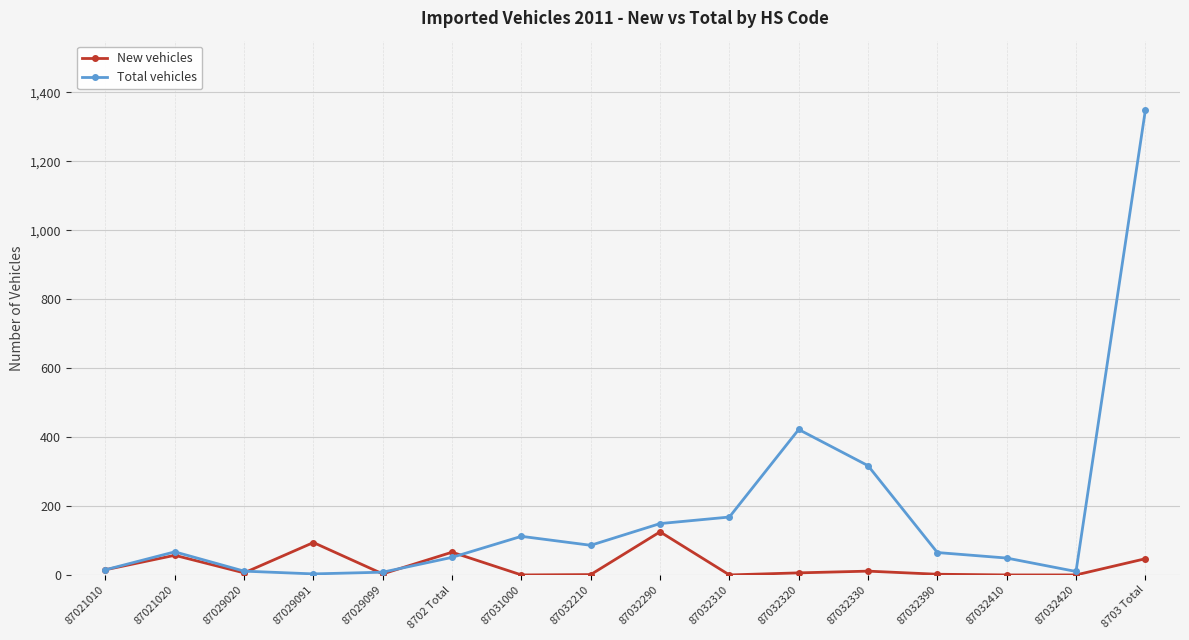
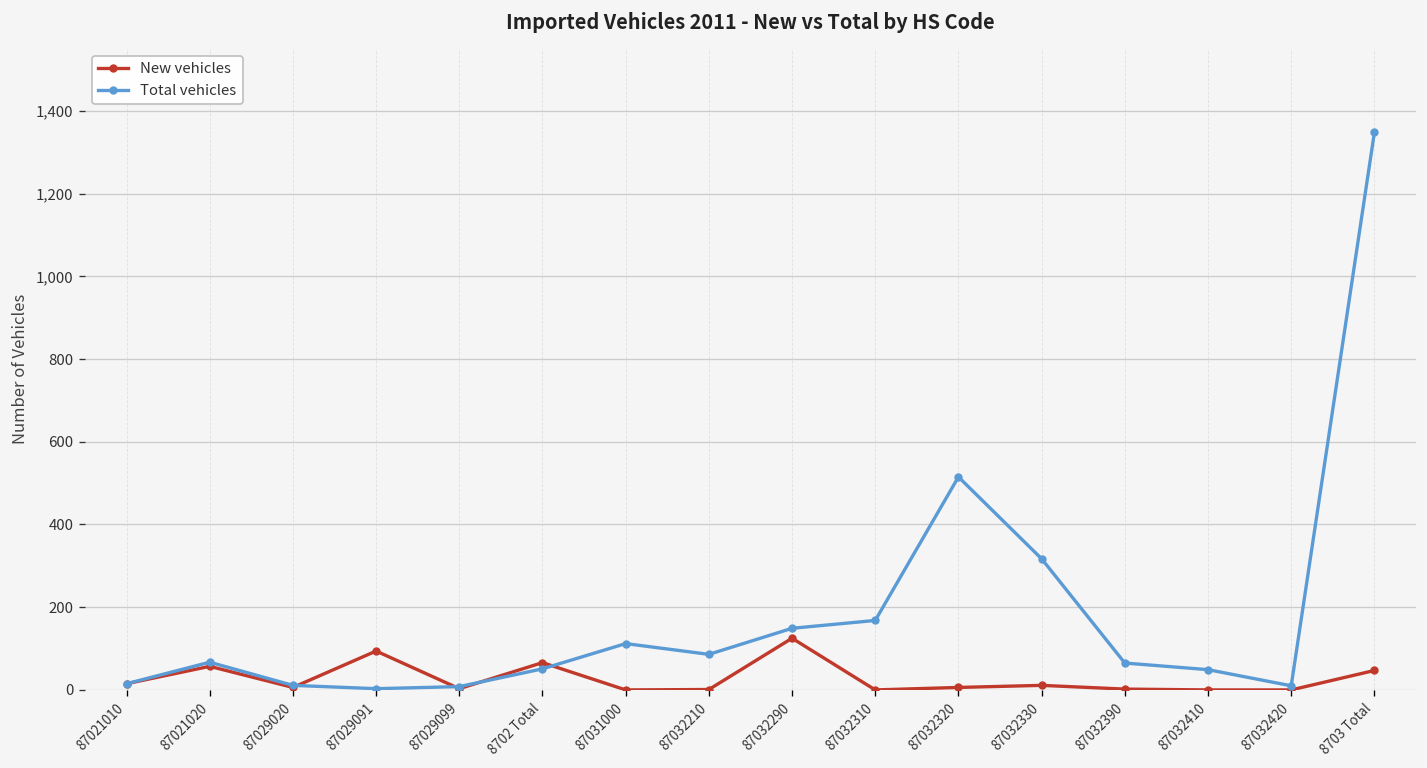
  {
    "New vehicles": {
      "87021020": "60",
      "87029091": "90",
      "8702 Total": "70",
      "87031000": "0",
      "87032210": "0",
      "87032290": "130",
      "87032310": "0",
      "87032320": "10",
      "87032330": "10",
      "87032390": "0",
      "87032410": "0",
      "87032420": "0",
      "8703 Total": "50"
    },
    "Total vehicles": {
      "87021020": "70",
      "87029091": "0",
      "8702 Total": "50",
      "87031000": "110",
      "87032210": "90",
      "87032290": "150",
      "87032310": "170",
-     "87032320": "420",
+     "87032320": "520",
      "87032330": "320",
      "87032390": "70",
      "87032410": "50",
      "87032420": "10",
      "8703 Total": "1,350"
    }
  }
